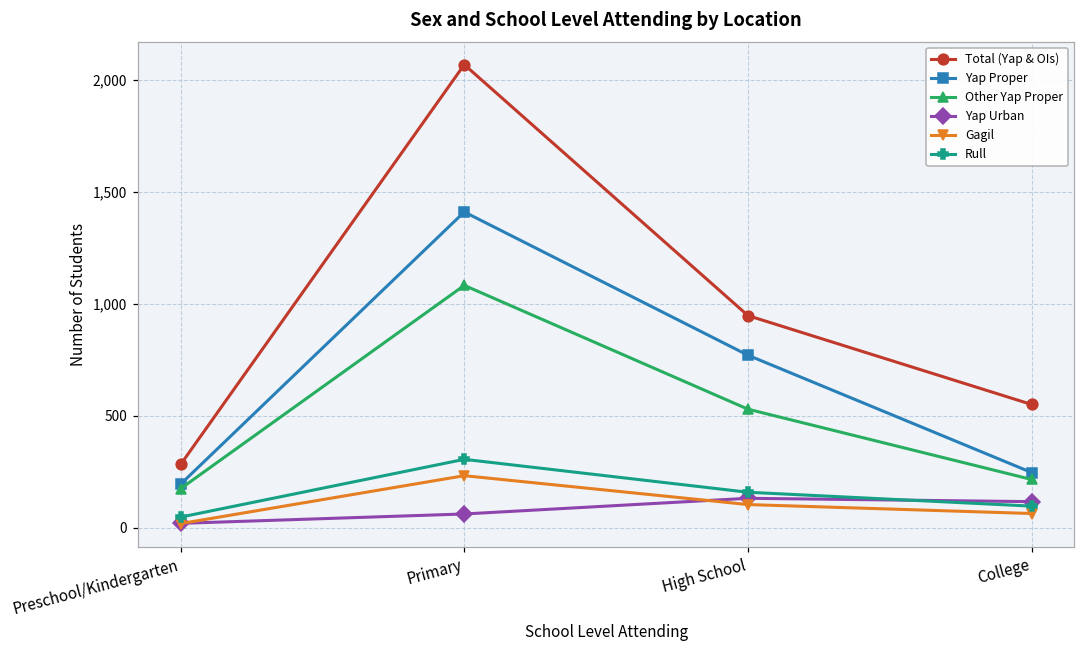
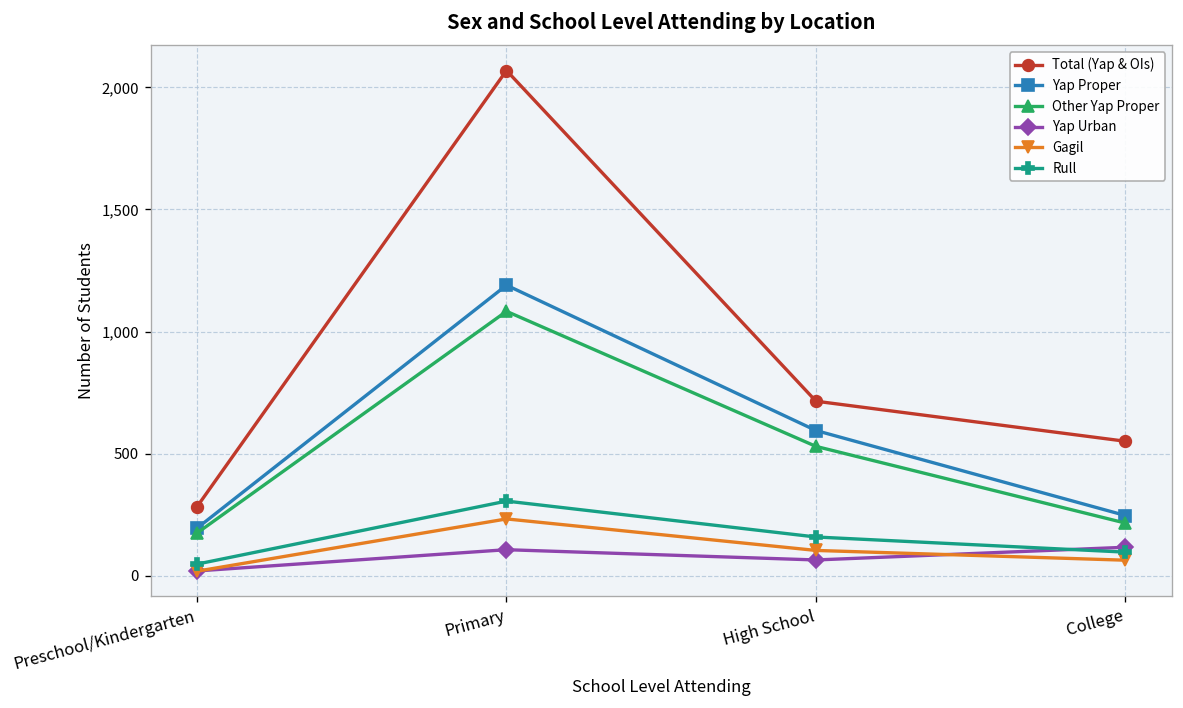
  {
    "Total (Yap & OIs)": {
      "Preschool/Kindergarten": "280",
      "Primary": "2,070",
-     "High School": "950",
+     "High School": "720",
      "College": "550"
    },
    "Yap Proper": {
      "Preschool/Kindergarten": "200",
-     "Primary": "1,410",
-     "High School": "770",
+     "Primary": "1,190",
+     "High School": "600",
      "College": "250"
    },
    "Yap Urban": {
-     "Primary": "60",
-     "High School": "130",
+     "Primary": "110",
+     "High School": "70",
      "College": "120"
    },
    "Gagil": {
      "Primary": "230",
      "High School": "100",
      "College": "60"
    }
  }
